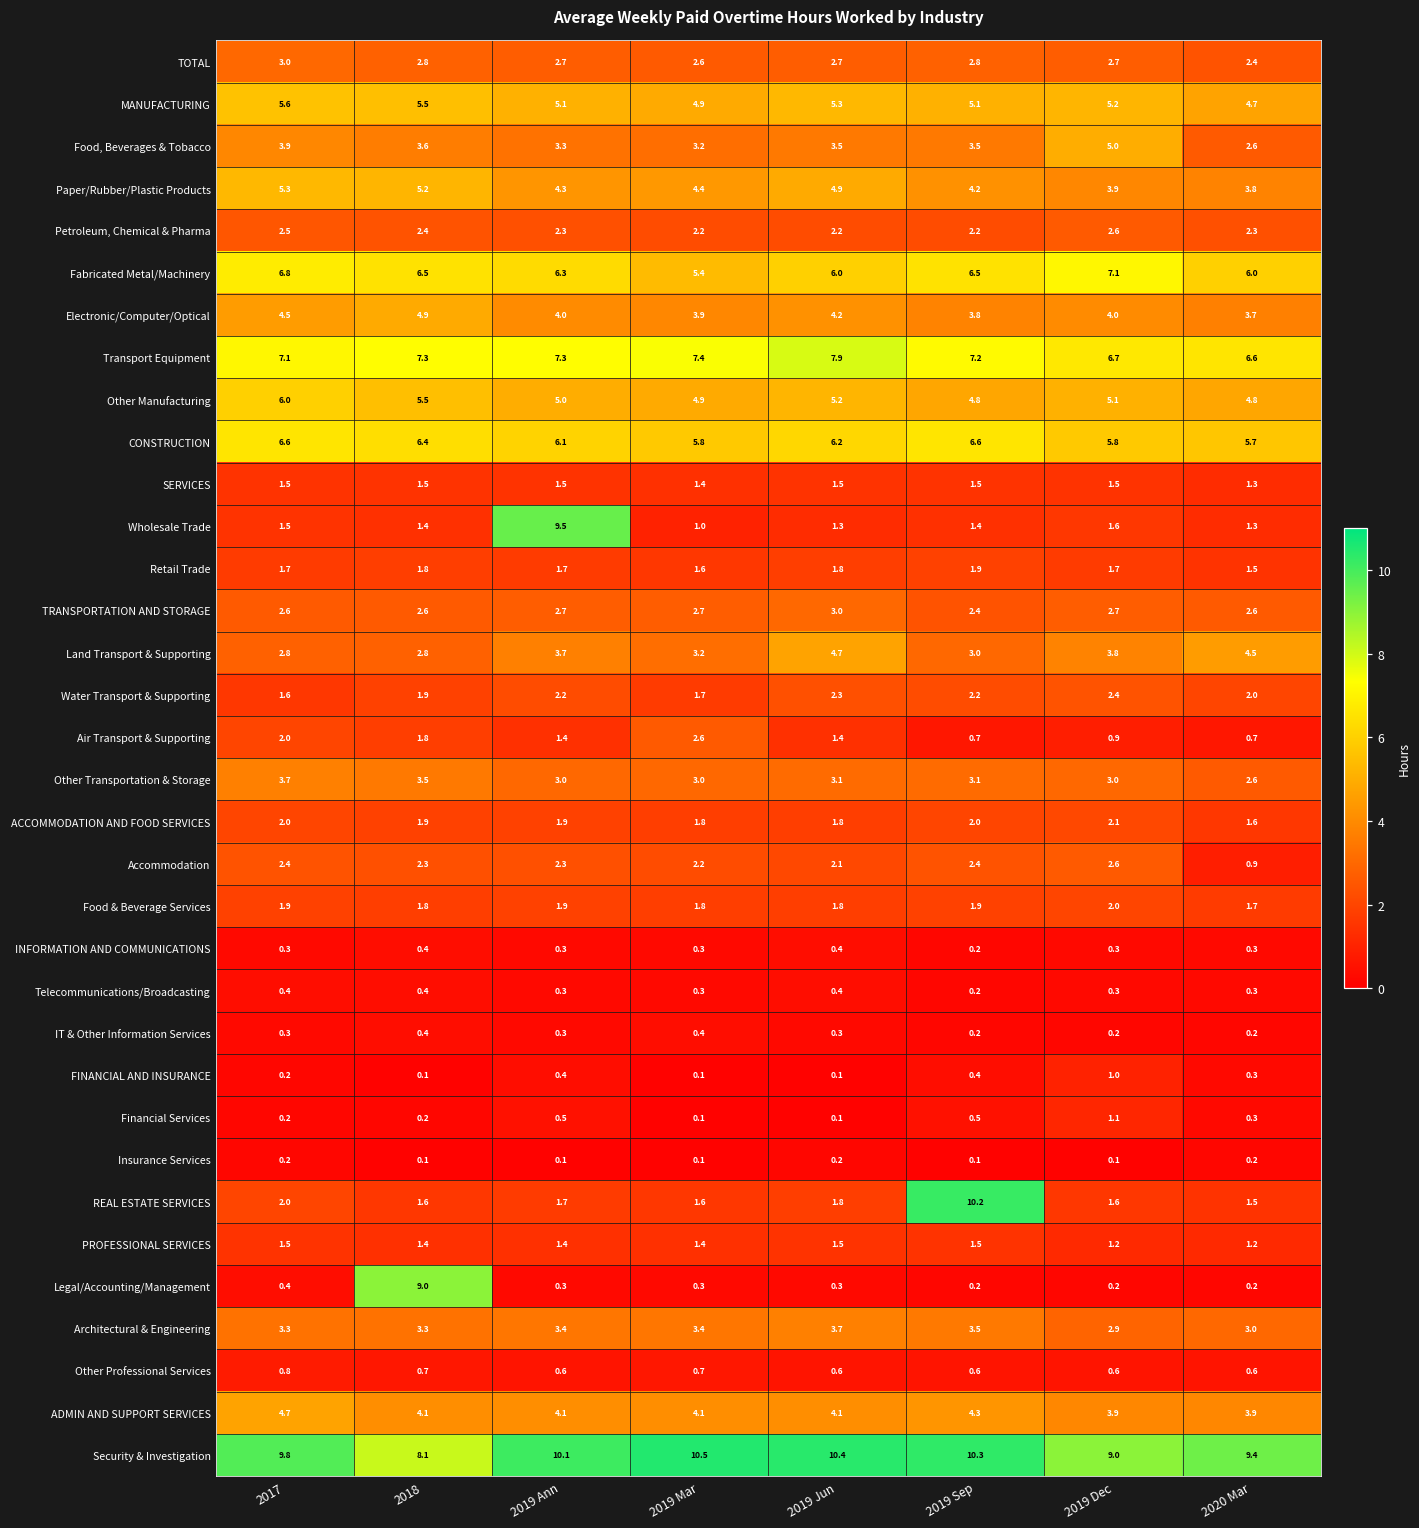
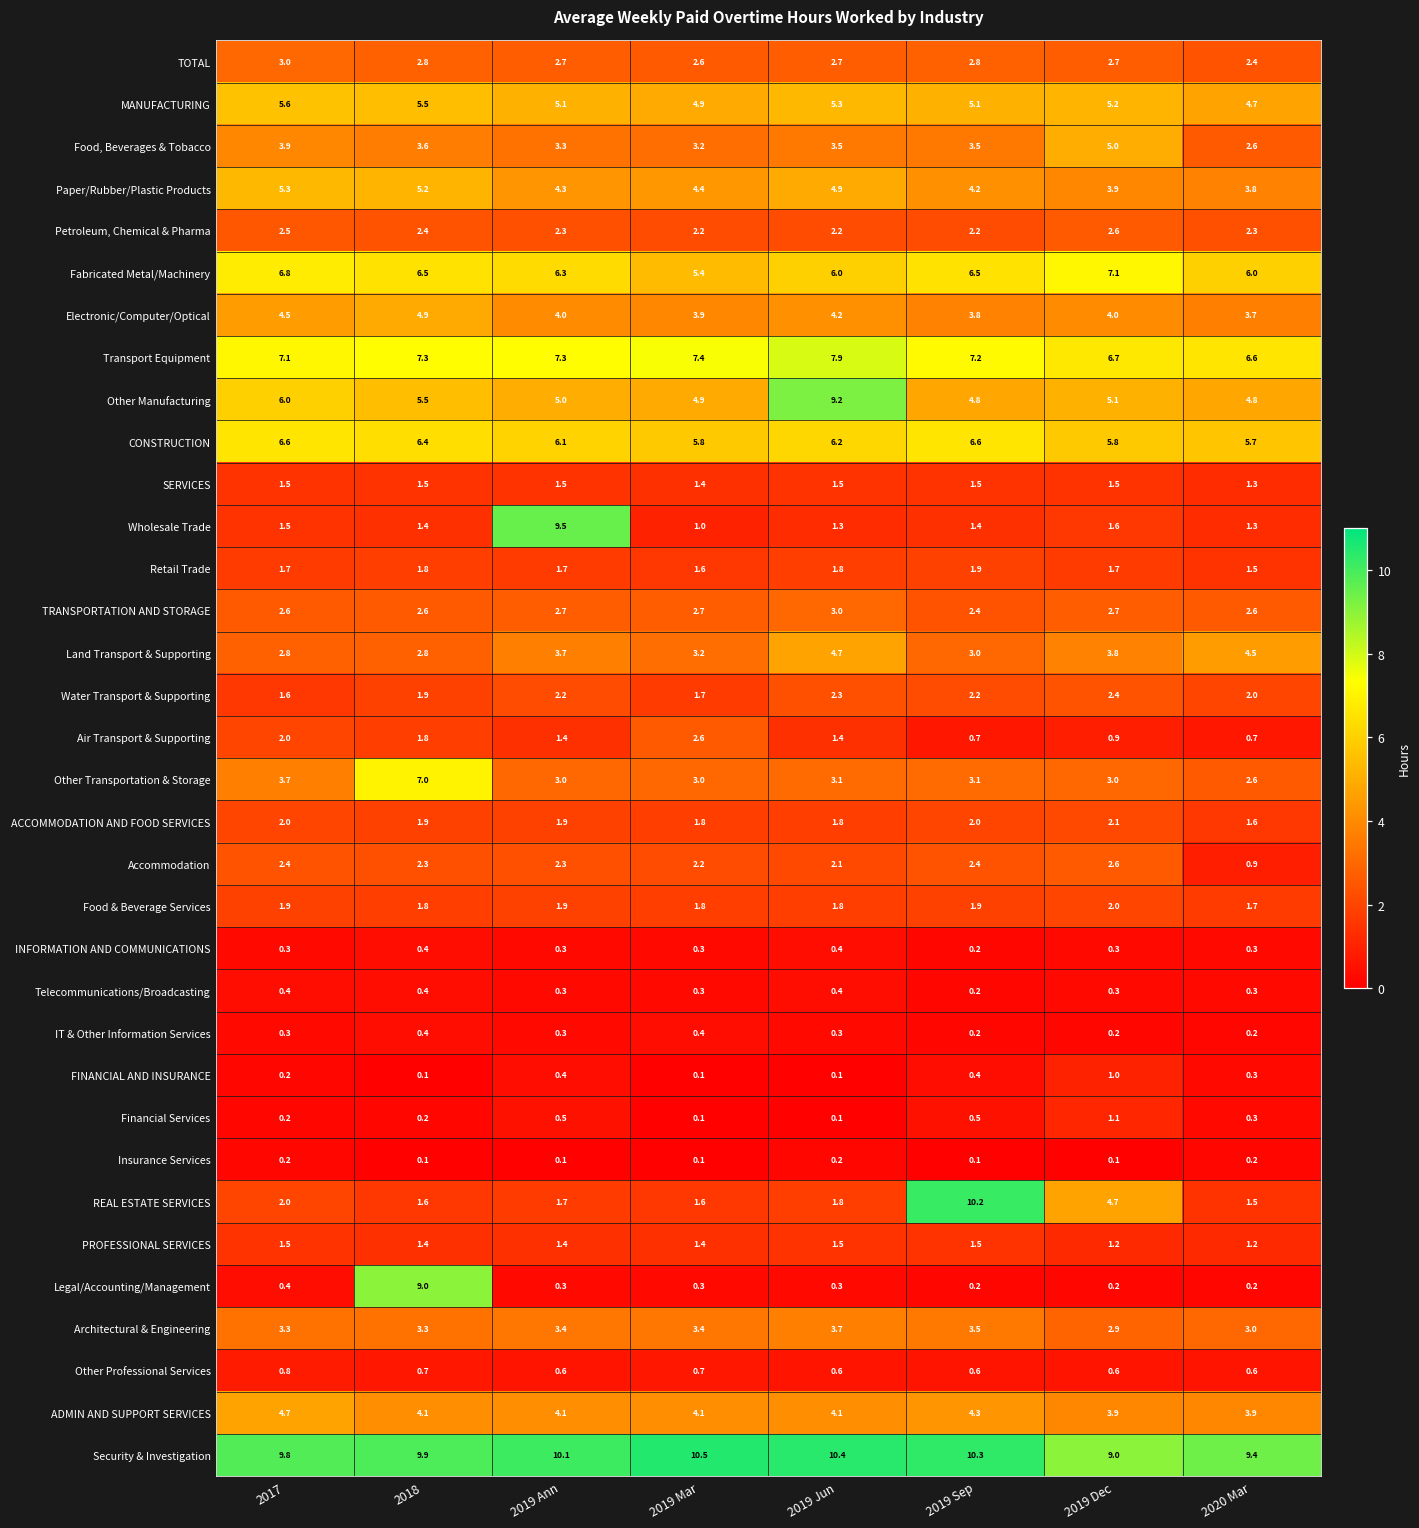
  {
    "Other Manufacturing": {
      "2017": 6.0,
      "2018": 5.5,
      "2019 Ann": 5.0,
      "2019 Mar": 4.9,
-     "2019 Jun": 5.2,
+     "2019 Jun": 9.2,
      "2019 Sep": 4.8,
      "2019 Dec": 5.1,
      "2020 Mar": 4.8
    },
    "Other Transportation & Storage": {
      "2017": 3.7,
-     "2018": 3.5,
+     "2018": 7.0,
      "2019 Ann": 3.0,
      "2019 Mar": 3.0,
      "2019 Jun": 3.1,
      "2019 Sep": 3.1,
      "2019 Dec": 3.0,
      "2020 Mar": 2.6
    },
    "REAL ESTATE SERVICES": {
      "2017": 2.0,
      "2018": 1.6,
      "2019 Ann": 1.7,
      "2019 Mar": 1.6,
      "2019 Jun": 1.8,
      "2019 Sep": 10.2,
-     "2019 Dec": 1.6,
+     "2019 Dec": 4.7,
      "2020 Mar": 1.5
    },
    "Security & Investigation": {
      "2017": 9.8,
-     "2018": 8.1,
+     "2018": 9.9,
      "2019 Ann": 10.1,
      "2019 Mar": 10.5,
      "2019 Jun": 10.4,
      "2019 Sep": 10.3,
      "2019 Dec": 9.0,
      "2020 Mar": 9.4
    }
  }
